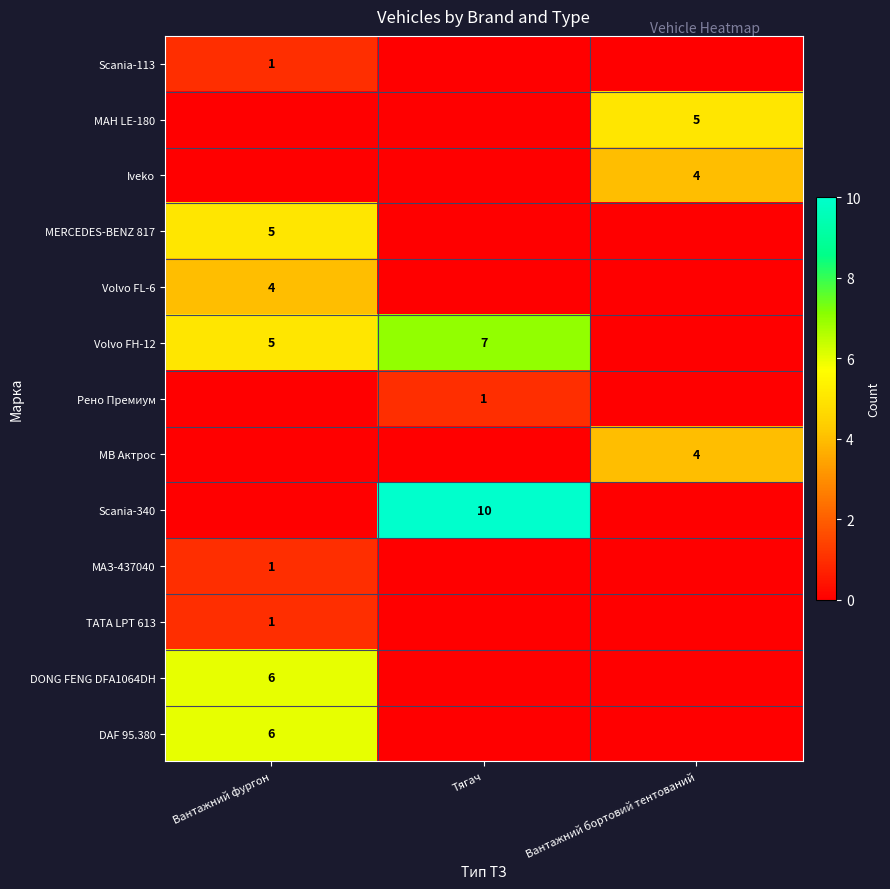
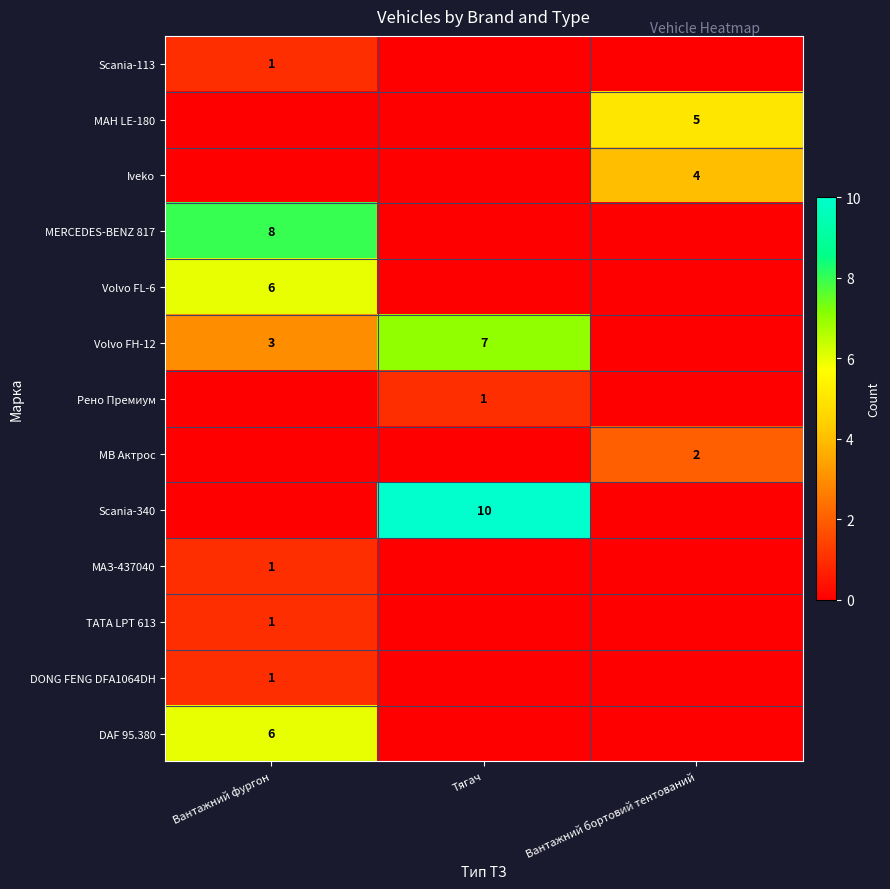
  {
    "Scania-113": {
      "Вантажний фургон": 1
    },
    "МАН LE-180": {
      "Вантажний бортовий тентований": 5
    },
    "Iveko": {
      "Вантажний бортовий тентований": 4
    },
    "MERCEDES-BENZ 817": {
-     "Вантажний фургон": 5
+     "Вантажний фургон": 8
    },
    "Volvo FL-6": {
-     "Вантажний фургон": 4
+     "Вантажний фургон": 6
    },
    "Volvo FH-12": {
-     "Вантажний фургон": 5,
+     "Вантажний фургон": 3,
      "Тягач": 7
    },
    "Рено Премиум": {
      "Тягач": 1
    },
    "МВ Актрос": {
-     "Вантажний бортовий тентований": 4
+     "Вантажний бортовий тентований": 2
    },
    "Scania-340": {
      "Тягач": 10
    },
    "МАЗ-437040": {
      "Вантажний фургон": 1
    },
    "TATA LPT 613": {
      "Вантажний фургон": 1
    },
    "DONG FENG DFA1064DH": {
-     "Вантажний фургон": 6
+     "Вантажний фургон": 1
    },
    "DAF 95.380": {
      "Вантажний фургон": 6
    }
  }
